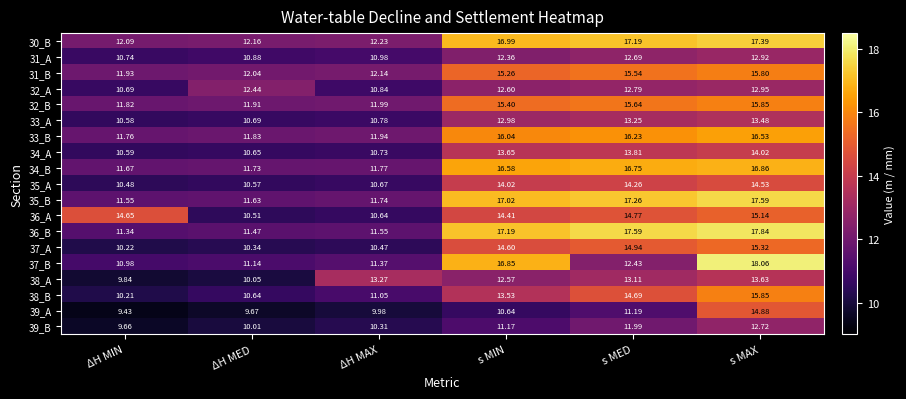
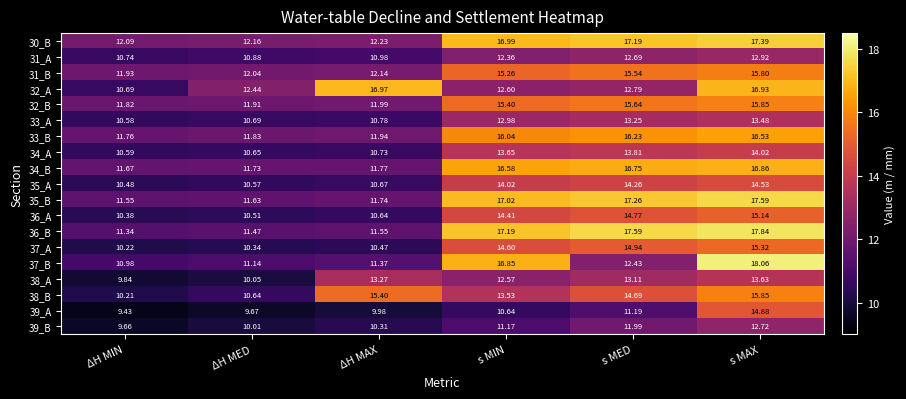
  {
    "30_B": {
      "ΔH MIN": 12.09,
      "ΔH MED": 12.16,
      "ΔH MAX": 12.23,
      "s MIN": 16.99,
      "s MED": 17.19,
      "s MAX": 17.39
    },
    "31_A": {
      "ΔH MIN": 10.74,
      "ΔH MED": 10.88,
      "ΔH MAX": 10.98,
      "s MIN": 12.36,
      "s MED": 12.69,
      "s MAX": 12.92
    },
    "31_B": {
      "ΔH MIN": 11.93,
      "ΔH MED": 12.04,
      "ΔH MAX": 12.14,
      "s MIN": 15.26,
      "s MED": 15.54,
      "s MAX": 15.80
    },
    "32_A": {
      "ΔH MIN": 10.69,
      "ΔH MED": 12.44,
-     "ΔH MAX": 10.84,
+     "ΔH MAX": 16.97,
      "s MIN": 12.60,
      "s MED": 12.79,
-     "s MAX": 12.95
+     "s MAX": 16.93
    },
    "32_B": {
      "ΔH MIN": 11.82,
      "ΔH MED": 11.91,
      "ΔH MAX": 11.99,
      "s MIN": 15.40,
      "s MED": 15.64,
      "s MAX": 15.85
    },
    "33_A": {
      "ΔH MIN": 10.58,
      "ΔH MED": 10.69,
      "ΔH MAX": 10.78,
      "s MIN": 12.98,
      "s MED": 13.25,
      "s MAX": 13.48
    },
    "33_B": {
      "ΔH MIN": 11.76,
      "ΔH MED": 11.83,
      "ΔH MAX": 11.94,
      "s MIN": 16.04,
      "s MED": 16.23,
      "s MAX": 16.53
    },
    "34_A": {
      "ΔH MIN": 10.59,
      "ΔH MED": 10.65,
      "ΔH MAX": 10.73,
      "s MIN": 13.65,
      "s MED": 13.81,
      "s MAX": 14.02
    },
    "34_B": {
      "ΔH MIN": 11.67,
      "ΔH MED": 11.73,
      "ΔH MAX": 11.77,
      "s MIN": 16.58,
      "s MED": 16.75,
      "s MAX": 16.86
    },
    "35_A": {
      "ΔH MIN": 10.48,
      "ΔH MED": 10.57,
      "ΔH MAX": 10.67,
      "s MIN": 14.02,
      "s MED": 14.26,
      "s MAX": 14.53
    },
    "35_B": {
      "ΔH MIN": 11.55,
      "ΔH MED": 11.63,
      "ΔH MAX": 11.74,
      "s MIN": 17.02,
      "s MED": 17.26,
      "s MAX": 17.59
    },
    "36_A": {
-     "ΔH MIN": 14.65,
+     "ΔH MIN": 10.38,
      "ΔH MED": 10.51,
      "ΔH MAX": 10.64,
      "s MIN": 14.41,
      "s MED": 14.77,
      "s MAX": 15.14
    },
    "36_B": {
      "ΔH MIN": 11.34,
      "ΔH MED": 11.47,
      "ΔH MAX": 11.55,
      "s MIN": 17.19,
      "s MED": 17.59,
      "s MAX": 17.84
    },
    "37_A": {
      "ΔH MIN": 10.22,
      "ΔH MED": 10.34,
      "ΔH MAX": 10.47,
      "s MIN": 14.60,
      "s MED": 14.94,
      "s MAX": 15.32
    },
    "37_B": {
      "ΔH MIN": 10.98,
      "ΔH MED": 11.14,
      "ΔH MAX": 11.37,
      "s MIN": 16.85,
      "s MED": 12.43,
      "s MAX": 18.06
    },
    "38_A": {
      "ΔH MIN": 9.84,
      "ΔH MED": 10.05,
      "ΔH MAX": 13.27,
      "s MIN": 12.57,
      "s MED": 13.11,
      "s MAX": 13.63
    },
    "38_B": {
      "ΔH MIN": 10.21,
      "ΔH MED": 10.64,
-     "ΔH MAX": 11.05,
+     "ΔH MAX": 15.40,
      "s MIN": 13.53,
      "s MED": 14.69,
      "s MAX": 15.85
    },
    "39_A": {
      "ΔH MIN": 9.43,
      "ΔH MED": 9.67,
      "ΔH MAX": 9.98,
      "s MIN": 10.64,
      "s MED": 11.19,
      "s MAX": 14.88
    },
    "39_B": {
      "ΔH MIN": 9.66,
      "ΔH MED": 10.01,
      "ΔH MAX": 10.31,
      "s MIN": 11.17,
      "s MED": 11.99,
      "s MAX": 12.72
    }
  }
